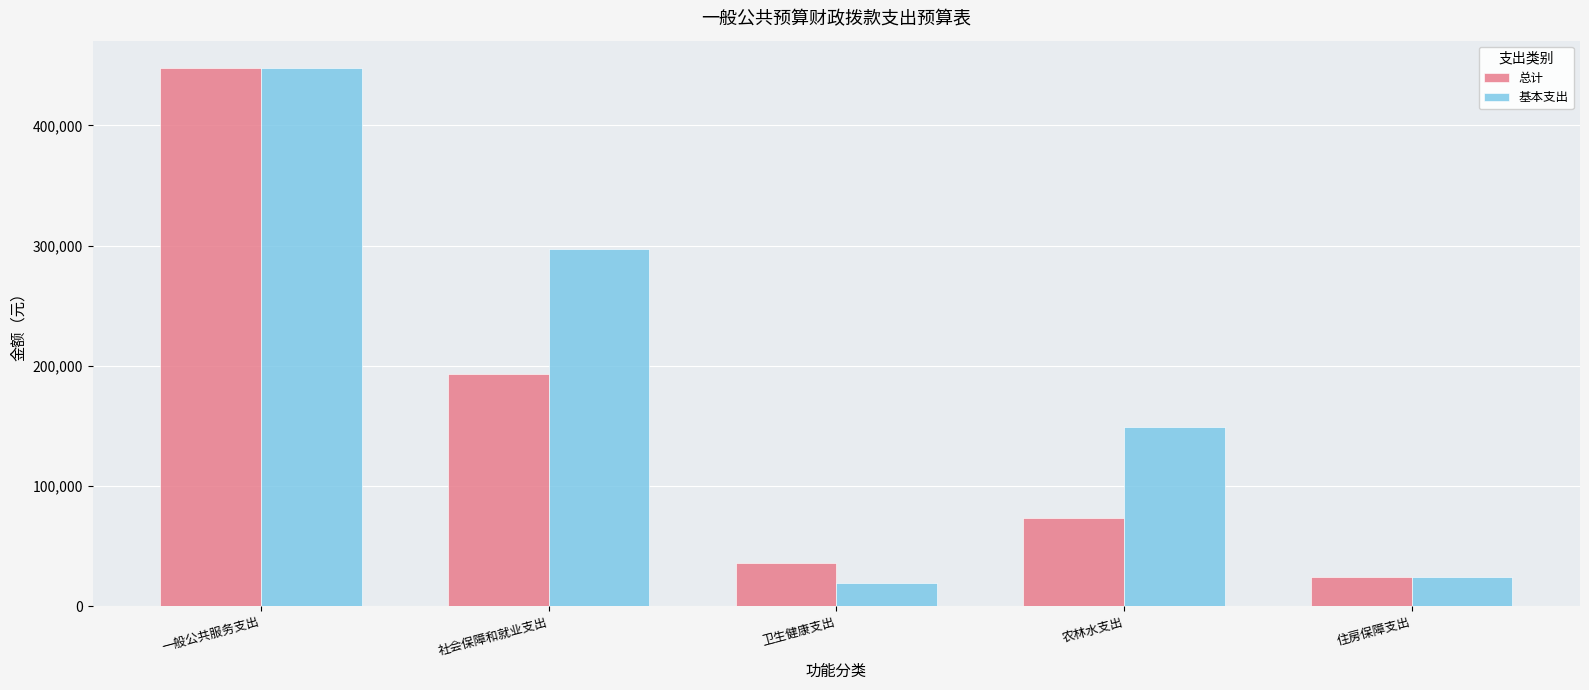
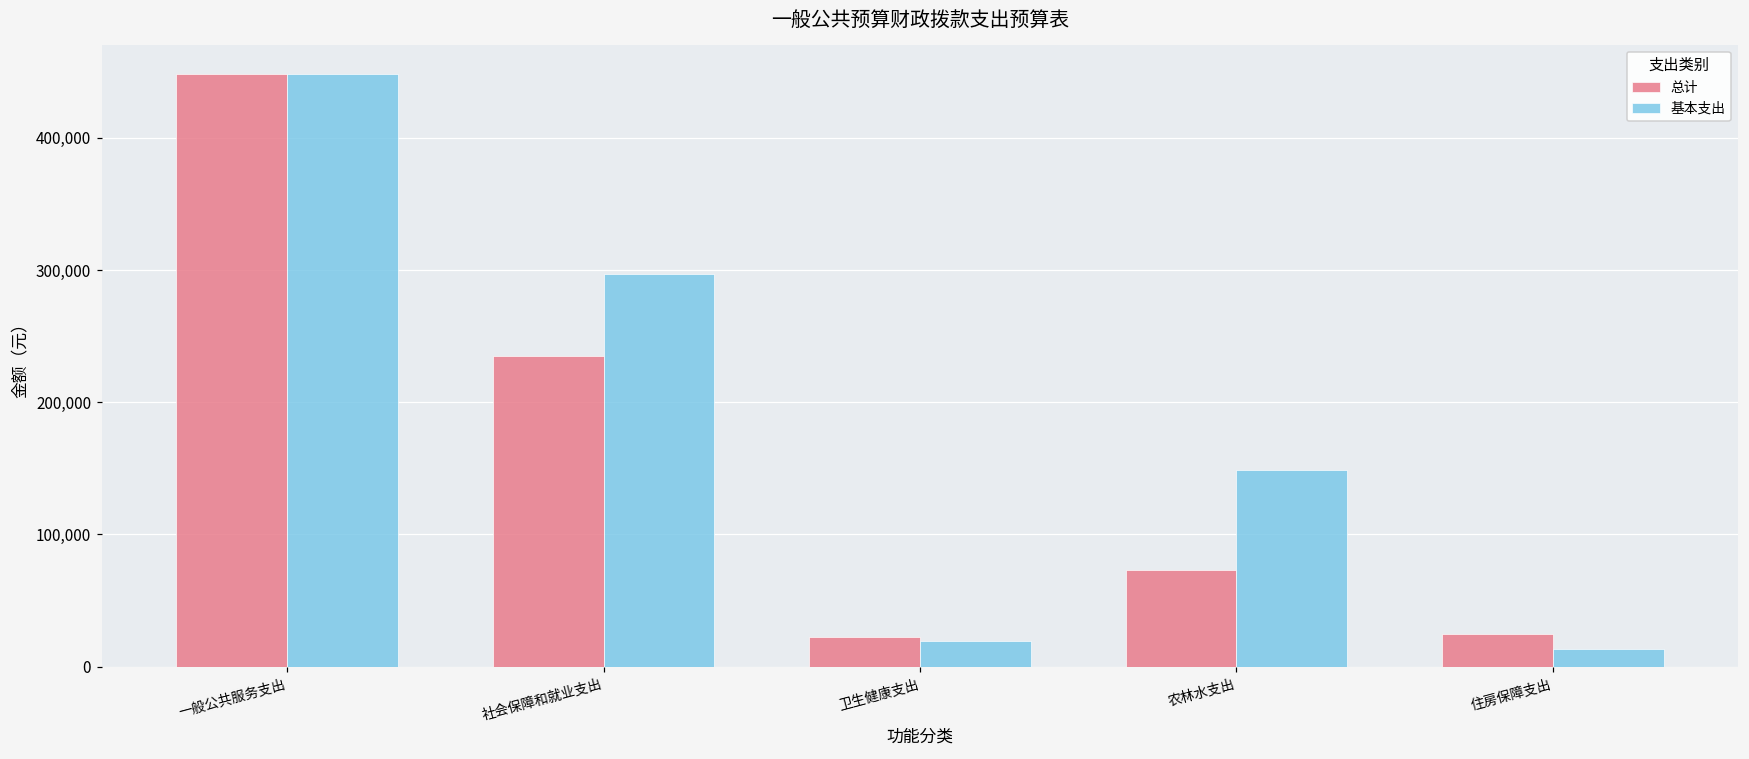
  {
    "总计": {
      "一般公共服务支出": "448,000",
-     "社会保障和就业支出": "193,000",
-     "卫生健康支出": "36,000",
+     "社会保障和就业支出": "235,000",
+     "卫生健康支出": "23,000",
      "农林水支出": "73,000",
      "住房保障支出": "24,000"
    },
    "基本支出": {
      "一般公共服务支出": "448,000",
      "社会保障和就业支出": "297,000",
      "卫生健康支出": "19,000",
      "农林水支出": "149,000",
-     "住房保障支出": "24,000"
+     "住房保障支出": "13,000"
    }
  }
